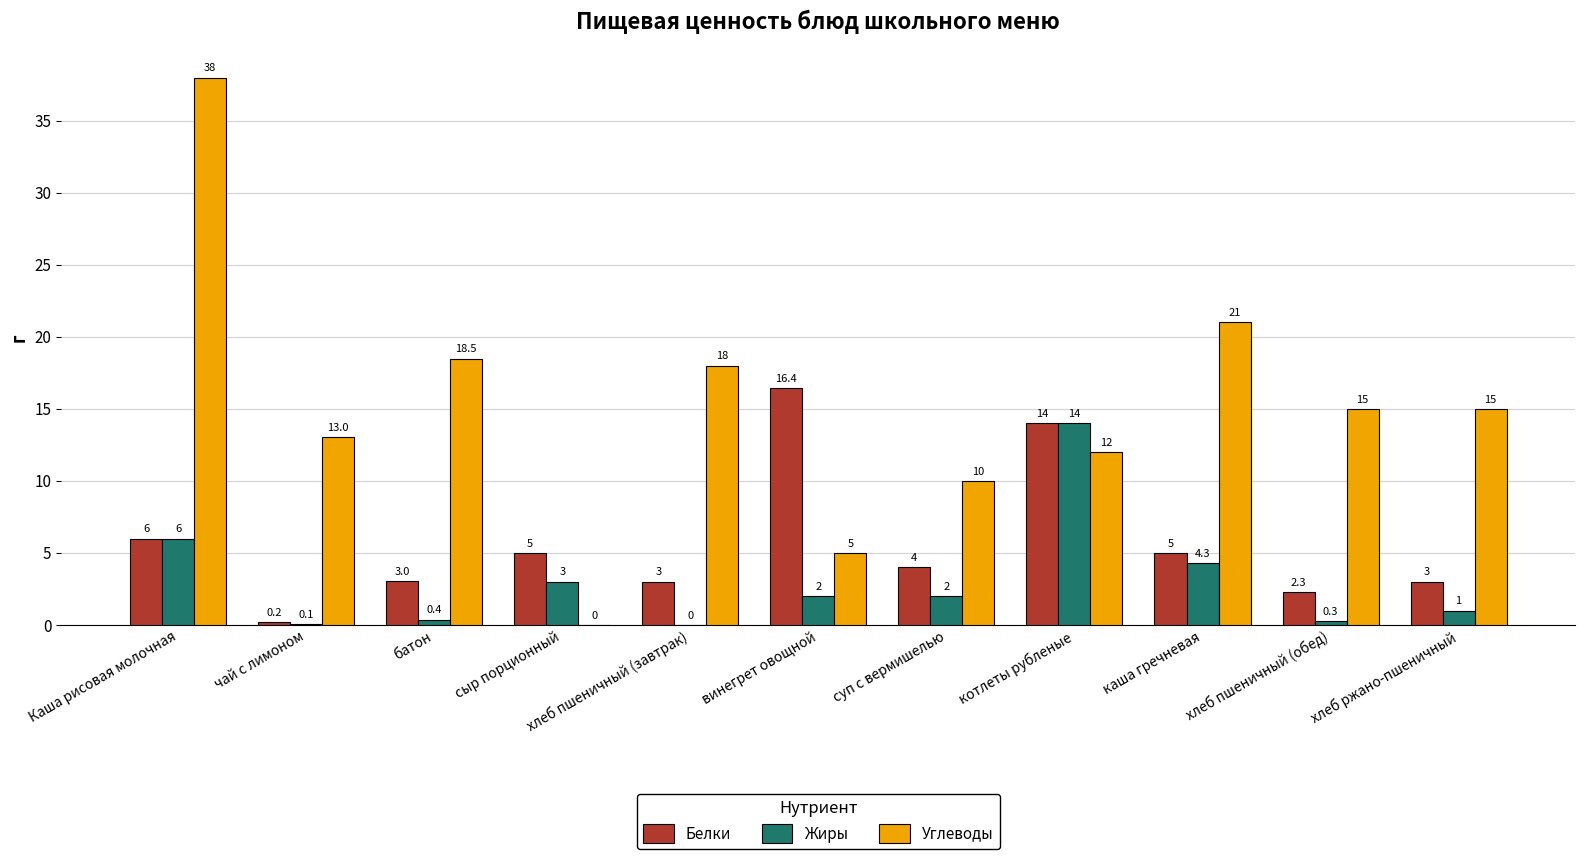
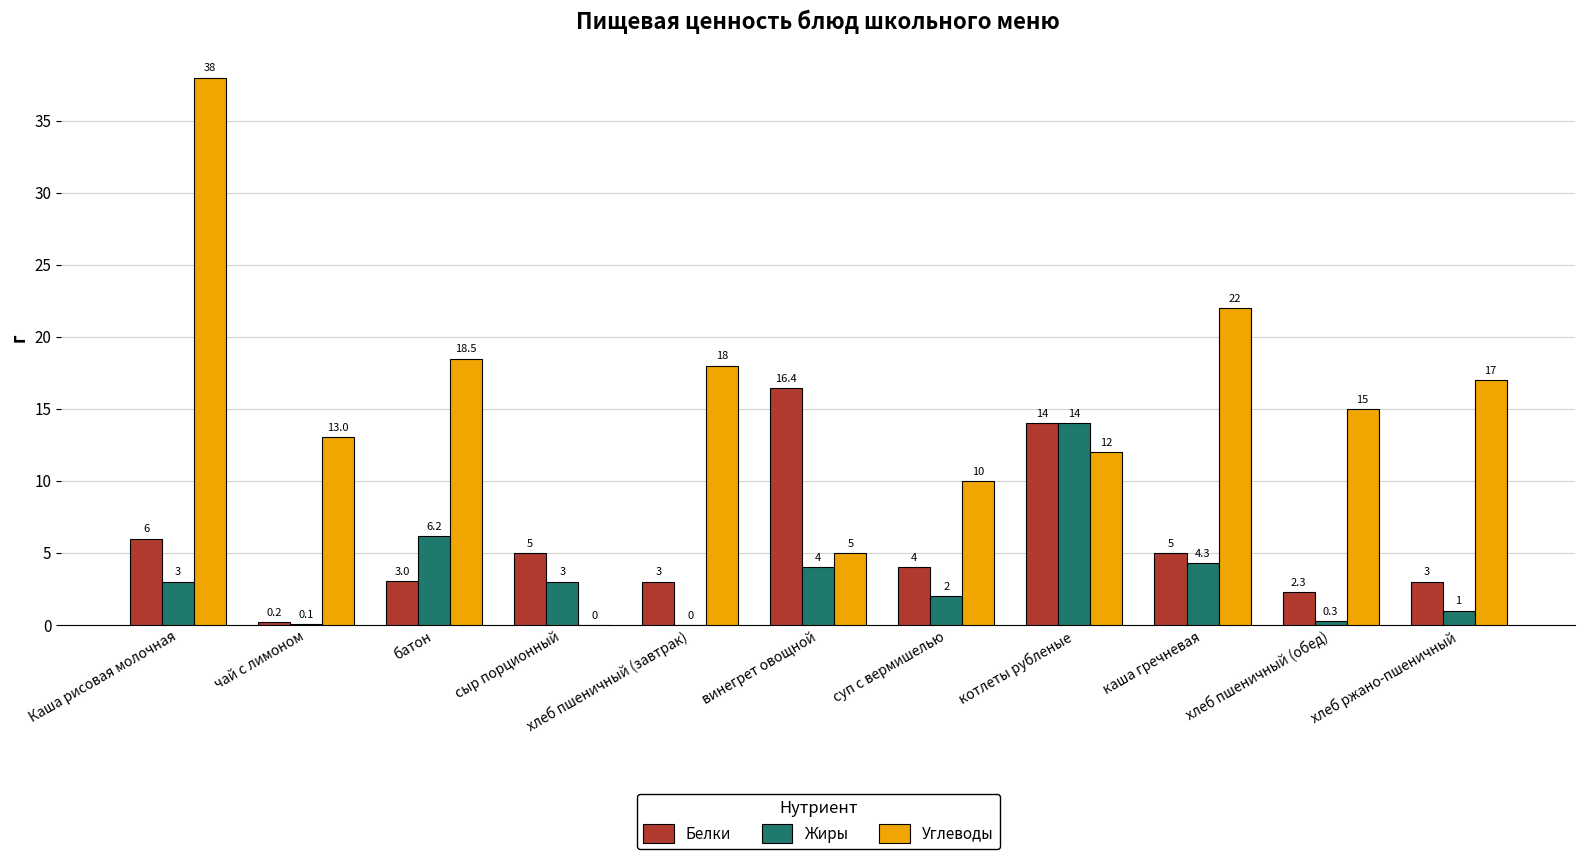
  {
    "Белки": {
      "Каша рисовая молочная": 6,
      "чай с лимоном": 0.2,
      "батон": 3.0,
      "сыр порционный": 5,
      "хлеб пшеничный (завтрак)": 3,
      "винегрет овощной": 16.4,
      "суп с вермишелью": 4,
      "котлеты рубленые": 14,
      "каша гречневая": 5,
      "хлеб пшеничный (обед)": 2.3,
      "хлеб ржано-пшеничный": 3
    },
    "Жиры": {
-     "Каша рисовая молочная": 6,
+     "Каша рисовая молочная": 3,
      "чай с лимоном": 0.1,
-     "батон": 0.4,
+     "батон": 6.2,
      "сыр порционный": 3,
      "хлеб пшеничный (завтрак)": 0,
-     "винегрет овощной": 2,
+     "винегрет овощной": 4,
      "суп с вермишелью": 2,
      "котлеты рубленые": 14,
      "каша гречневая": 4.3,
      "хлеб пшеничный (обед)": 0.3,
      "хлеб ржано-пшеничный": 1
    },
    "Углеводы": {
      "Каша рисовая молочная": 38,
      "чай с лимоном": 13.0,
      "батон": 18.5,
      "сыр порционный": 0,
      "хлеб пшеничный (завтрак)": 18,
      "винегрет овощной": 5,
      "суп с вермишелью": 10,
      "котлеты рубленые": 12,
-     "каша гречневая": 21,
+     "каша гречневая": 22,
      "хлеб пшеничный (обед)": 15,
-     "хлеб ржано-пшеничный": 15
+     "хлеб ржано-пшеничный": 17
    }
  }
